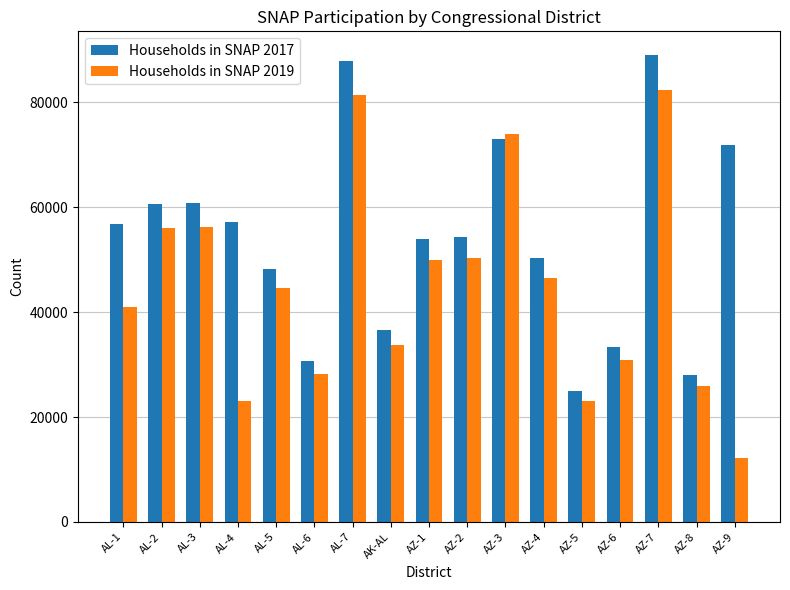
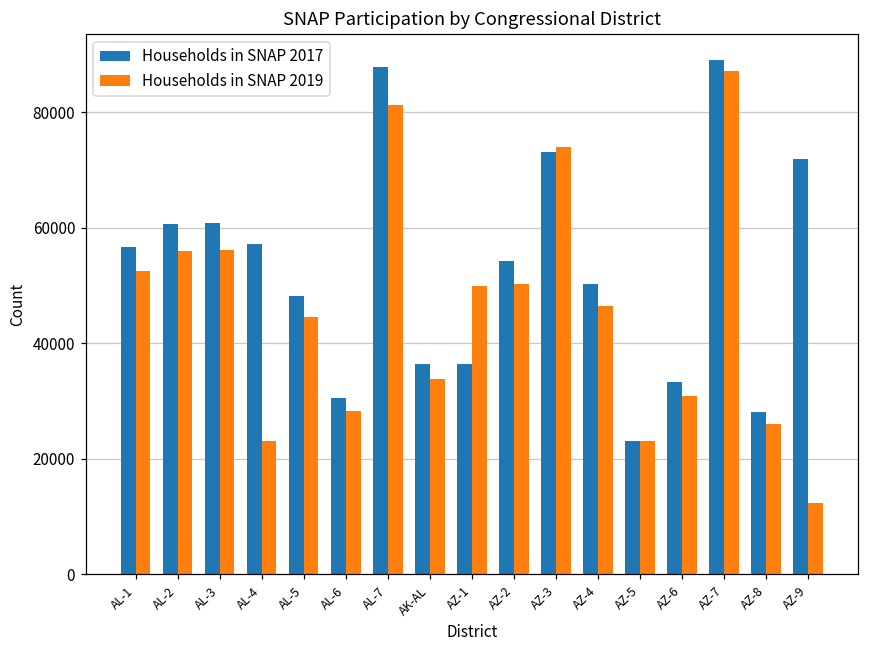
  {
    "Households in SNAP 2017": {
      "AL-1": 57000,
      "AL-2": 61000,
      "AL-3": 61000,
      "AL-4": 57000,
      "AL-5": 48000,
      "AL-6": 31000,
      "AL-7": 88000,
      "AK-AL": 36000,
-     "AZ-1": 54000,
+     "AZ-1": 36000,
      "AZ-2": 54000,
      "AZ-3": 73000,
      "AZ-4": 50000,
-     "AZ-5": 25000,
+     "AZ-5": 23000,
      "AZ-6": 33000,
      "AZ-7": 89000,
      "AZ-8": 28000,
      "AZ-9": 72000
    },
    "Households in SNAP 2019": {
-     "AL-1": 41000,
+     "AL-1": 52000,
      "AL-2": 56000,
      "AL-3": 56000,
      "AL-4": 23000,
      "AL-5": 45000,
      "AL-6": 28000,
      "AL-7": 81000,
      "AK-AL": 34000,
      "AZ-1": 50000,
      "AZ-2": 50000,
      "AZ-3": 74000,
      "AZ-4": 47000,
      "AZ-5": 23000,
      "AZ-6": 31000,
-     "AZ-7": 82000,
+     "AZ-7": 87000,
      "AZ-8": 26000,
      "AZ-9": 12000
    }
  }
